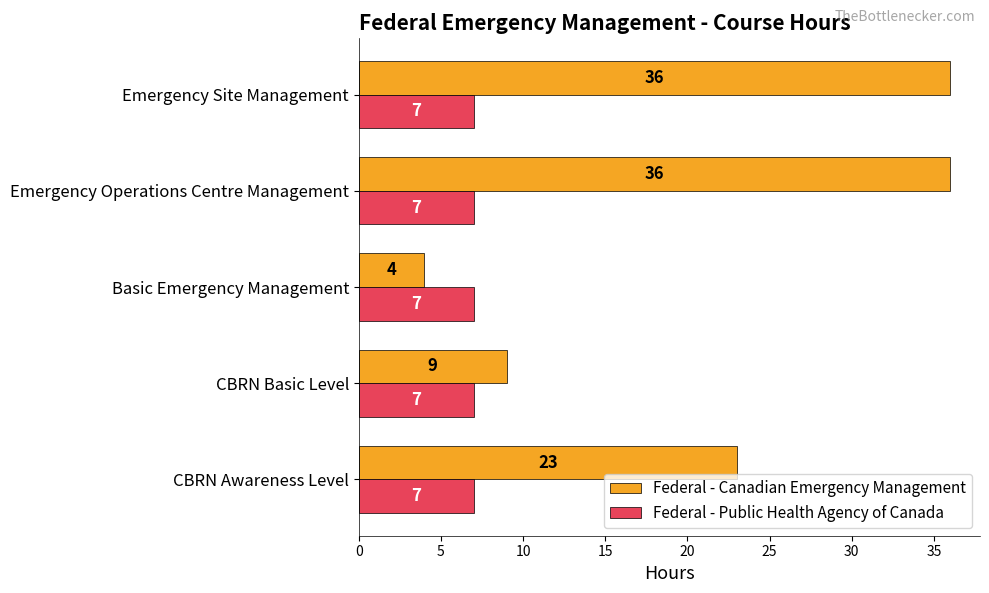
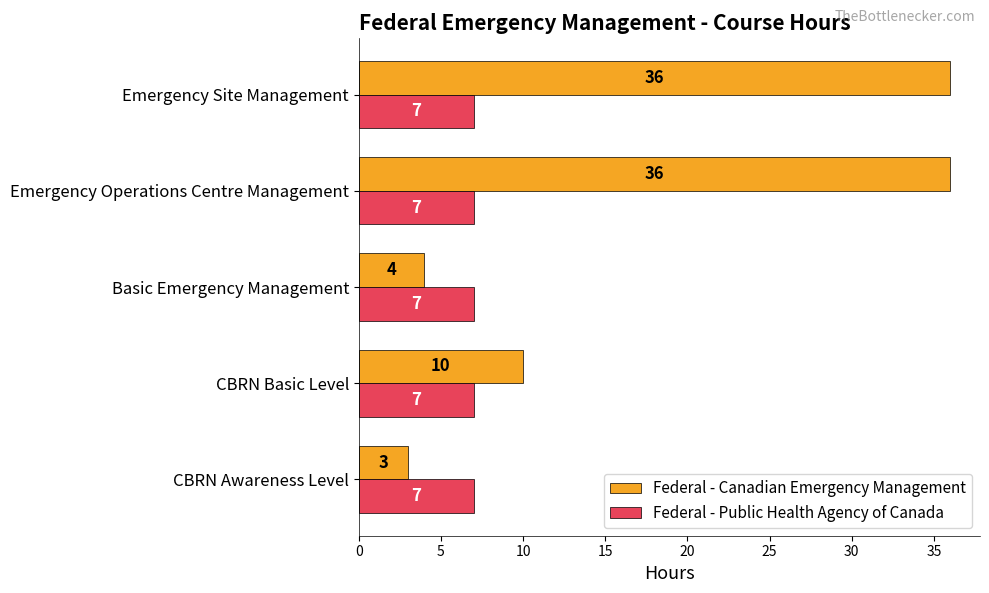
  {
    "Federal - Canadian Emergency Management": {
      "Emergency Site Management": 36,
      "Emergency Operations Centre Management": 36,
      "Basic Emergency Management": 4,
-     "CBRN Basic Level": 9,
-     "CBRN Awareness Level": 23
+     "CBRN Basic Level": 10,
+     "CBRN Awareness Level": 3
    },
    "Federal - Public Health Agency of Canada": {
      "Emergency Site Management": 7,
      "Emergency Operations Centre Management": 7,
      "Basic Emergency Management": 7,
      "CBRN Basic Level": 7,
      "CBRN Awareness Level": 7
    }
  }
